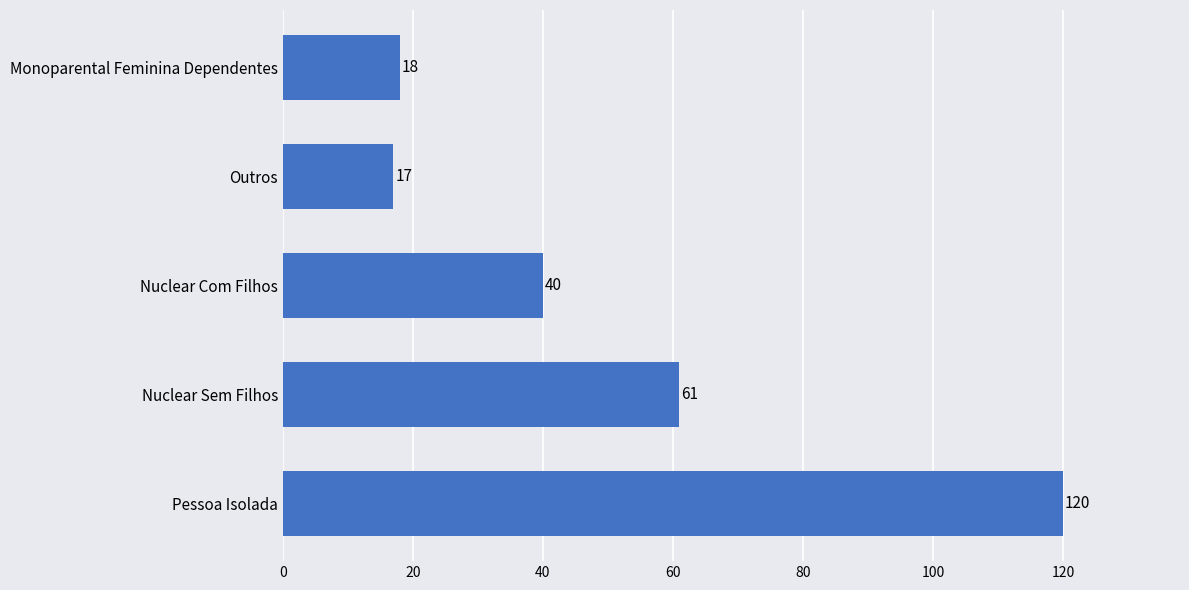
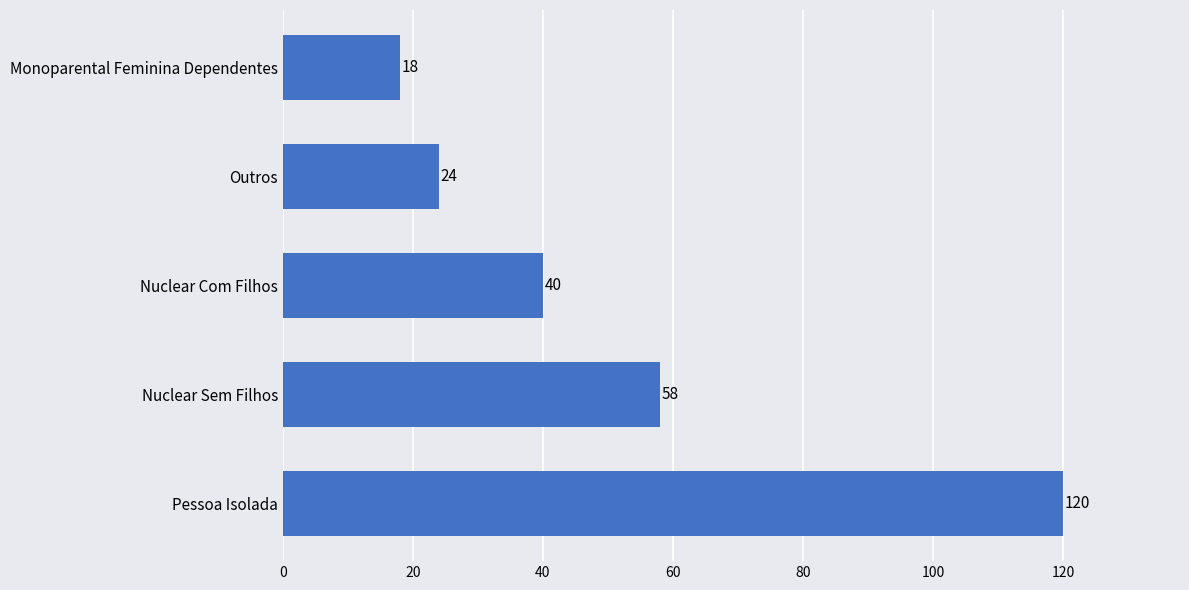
  {
    "Monoparental Feminina Dependentes": 18,
-   "Outros": 17,
+   "Outros": 24,
    "Nuclear Com Filhos": 40,
-   "Nuclear Sem Filhos": 61,
+   "Nuclear Sem Filhos": 58,
    "Pessoa Isolada": 120
  }
